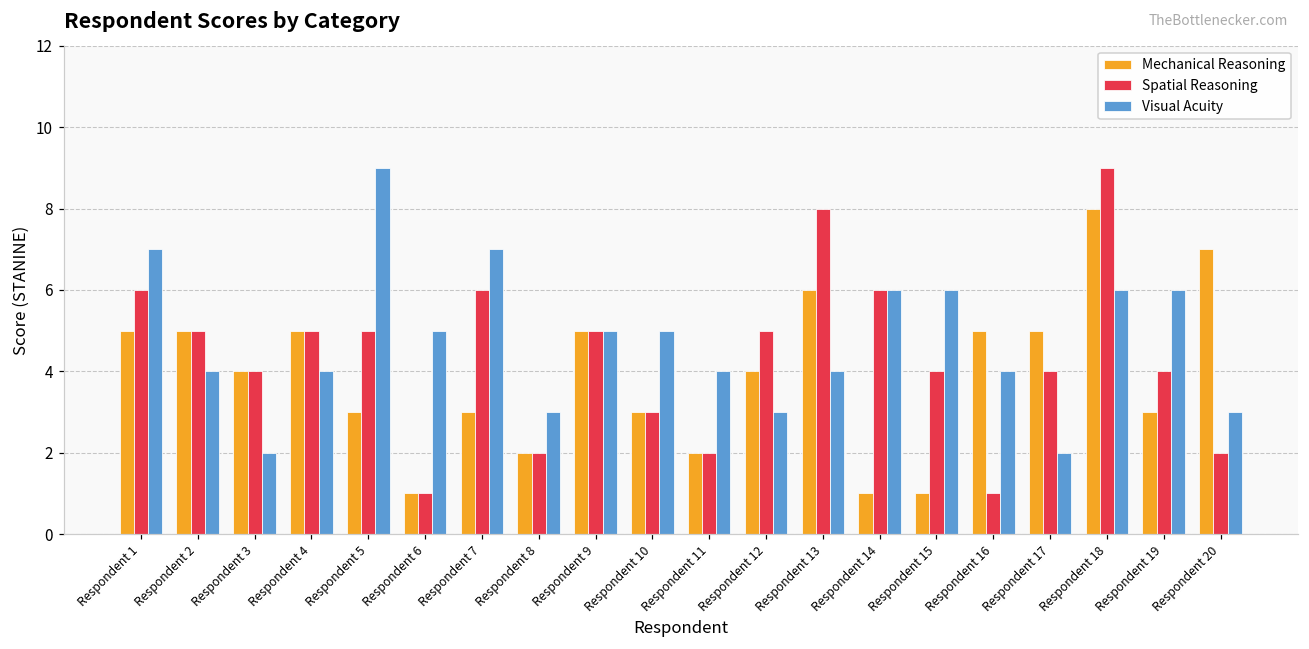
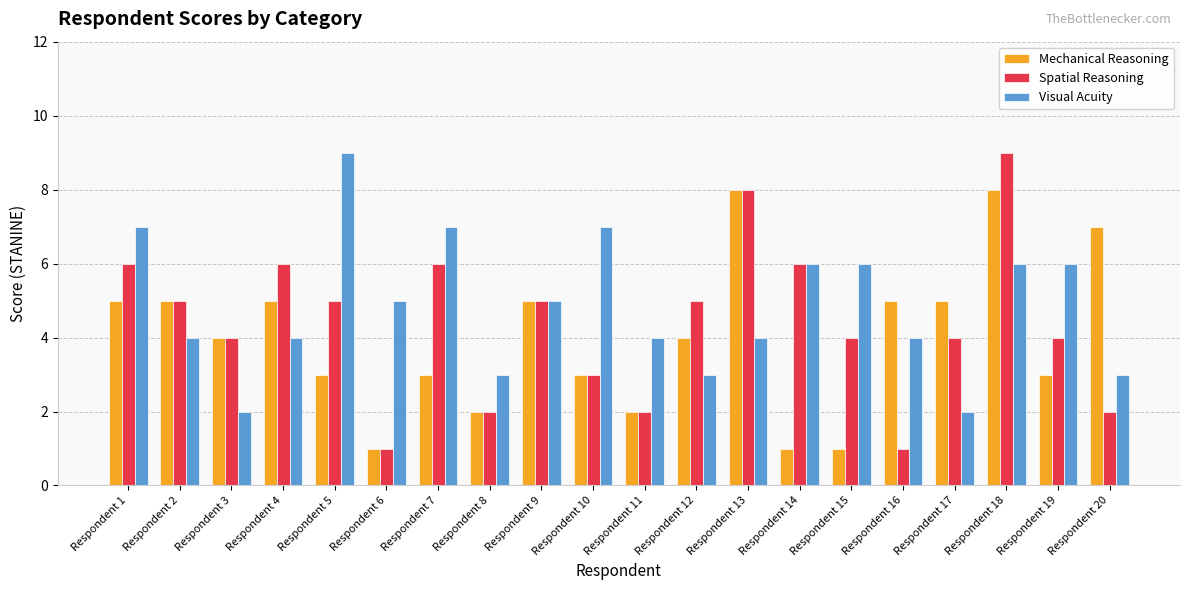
  {
    "Mechanical Reasoning": {
      "Respondent 1": 5,
      "Respondent 2": 5,
      "Respondent 3": 4,
      "Respondent 4": 5,
      "Respondent 5": 3,
      "Respondent 6": 1,
      "Respondent 7": 3,
      "Respondent 8": 2,
      "Respondent 9": 5,
      "Respondent 10": 3,
      "Respondent 11": 2,
      "Respondent 12": 4,
-     "Respondent 13": 6,
+     "Respondent 13": 8,
      "Respondent 14": 1,
      "Respondent 15": 1,
      "Respondent 16": 5,
      "Respondent 17": 5,
      "Respondent 18": 8,
      "Respondent 19": 3,
      "Respondent 20": 7
    },
    "Spatial Reasoning": {
      "Respondent 1": 6,
      "Respondent 2": 5,
      "Respondent 3": 4,
-     "Respondent 4": 5,
+     "Respondent 4": 6,
      "Respondent 5": 5,
      "Respondent 6": 1,
      "Respondent 7": 6,
      "Respondent 8": 2,
      "Respondent 9": 5,
      "Respondent 10": 3,
      "Respondent 11": 2,
      "Respondent 12": 5,
      "Respondent 13": 8,
      "Respondent 14": 6,
      "Respondent 15": 4,
      "Respondent 16": 1,
      "Respondent 17": 4,
      "Respondent 18": 9,
      "Respondent 19": 4,
      "Respondent 20": 2
    },
    "Visual Acuity": {
      "Respondent 1": 7,
      "Respondent 2": 4,
      "Respondent 3": 2,
      "Respondent 4": 4,
      "Respondent 5": 9,
      "Respondent 6": 5,
      "Respondent 7": 7,
      "Respondent 8": 3,
      "Respondent 9": 5,
-     "Respondent 10": 5,
+     "Respondent 10": 7,
      "Respondent 11": 4,
      "Respondent 12": 3,
      "Respondent 13": 4,
      "Respondent 14": 6,
      "Respondent 15": 6,
      "Respondent 16": 4,
      "Respondent 17": 2,
      "Respondent 18": 6,
      "Respondent 19": 6,
      "Respondent 20": 3
    }
  }
